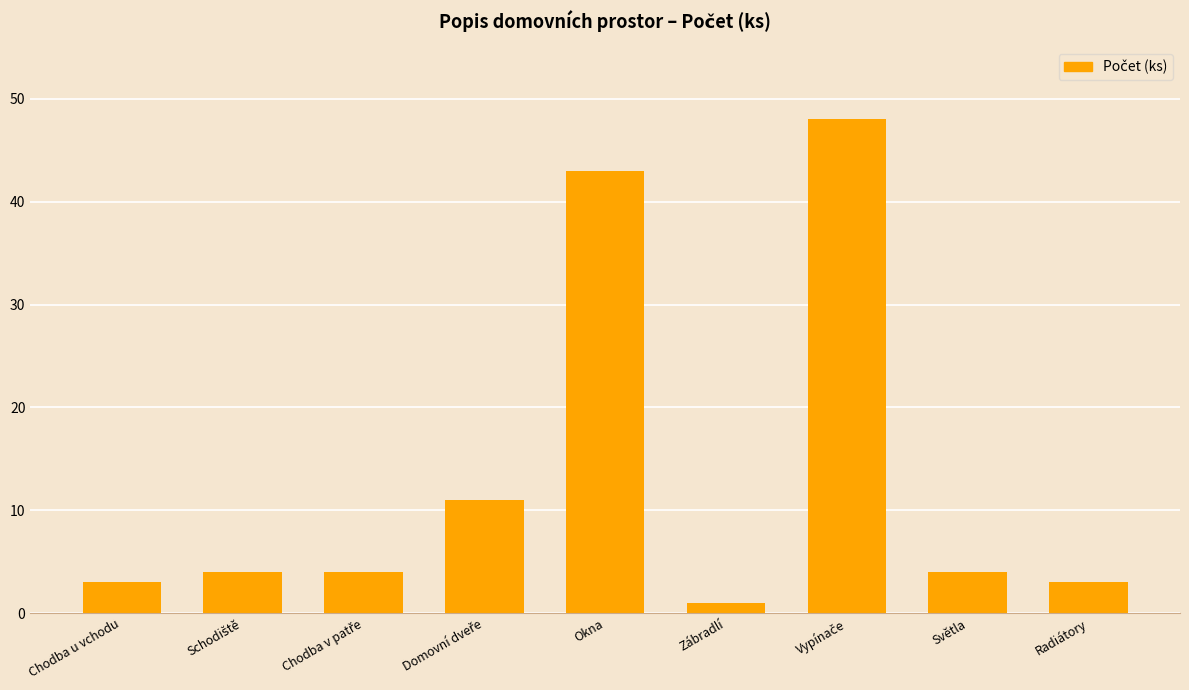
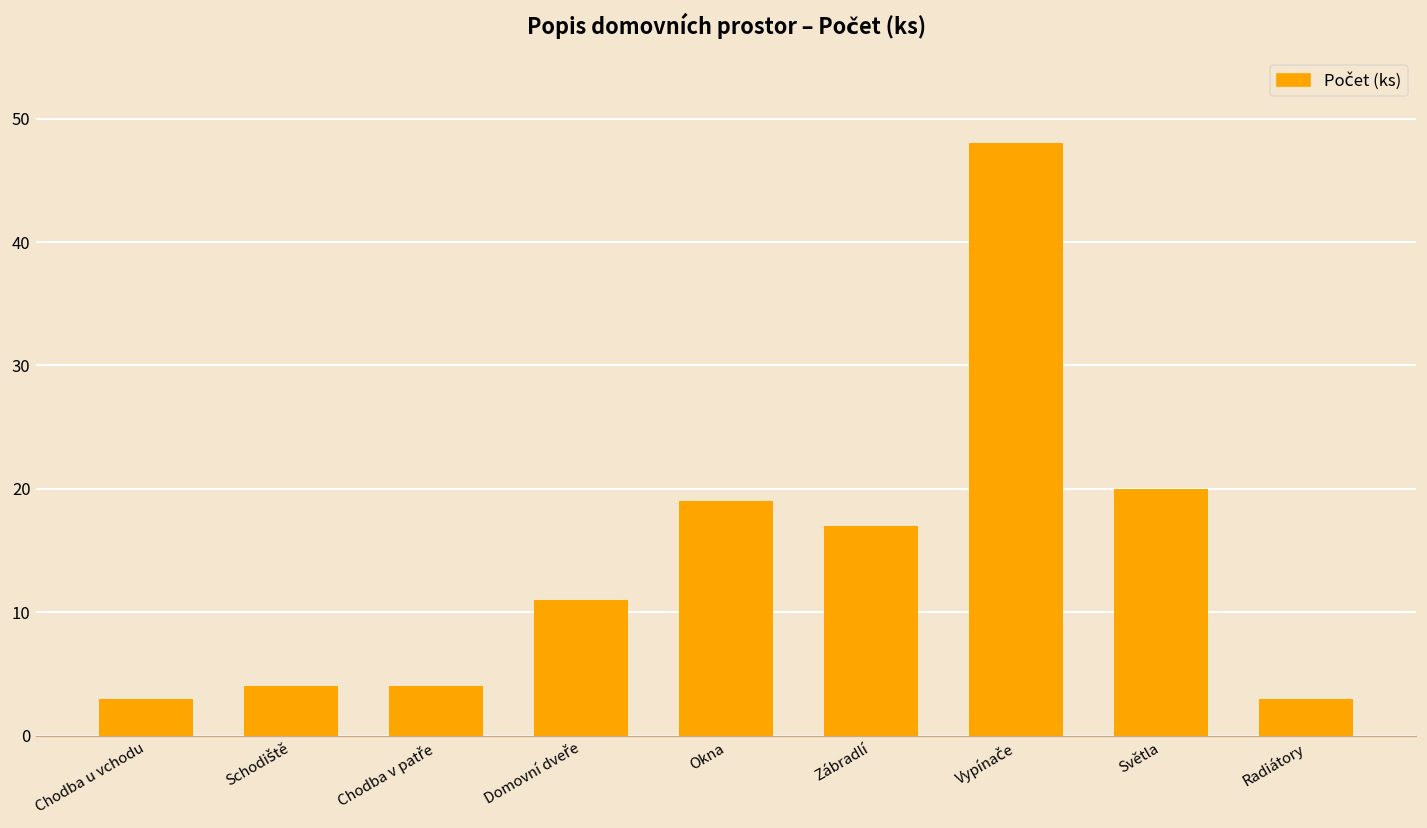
  {
    "Chodba u vchodu": 3,
    "Schodiště": 4,
    "Chodba v patře": 4,
    "Domovní dveře": 11,
-   "Okna": 43,
-   "Zábradlí": 1,
+   "Okna": 19,
+   "Zábradlí": 17,
    "Vypínače": 48,
-   "Světla": 4,
+   "Světla": 20,
    "Radiátory": 3
  }
